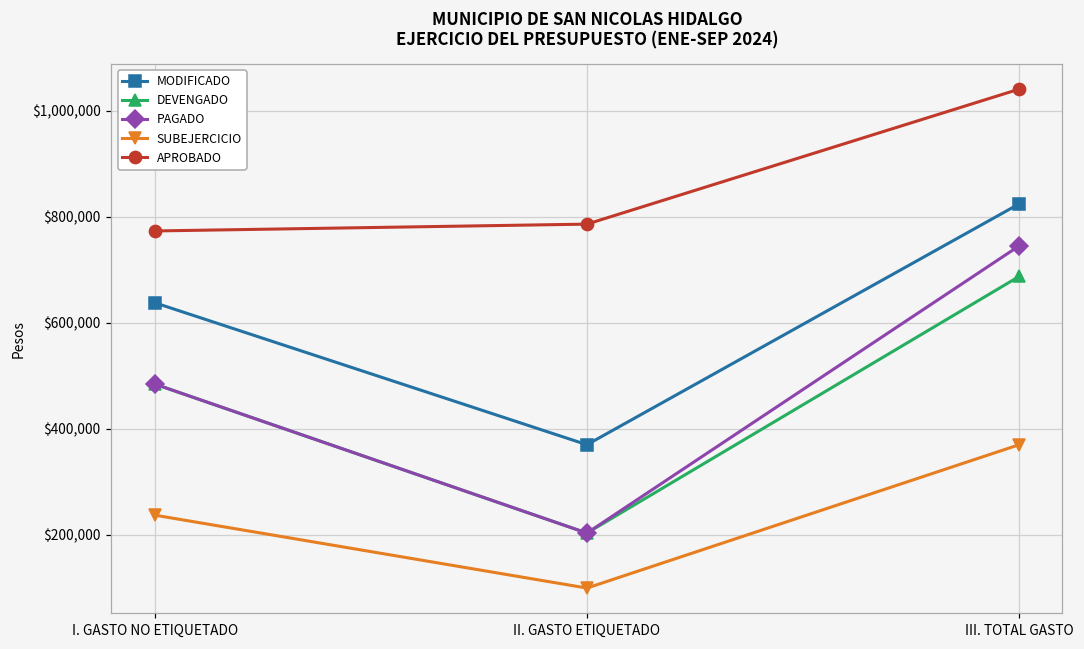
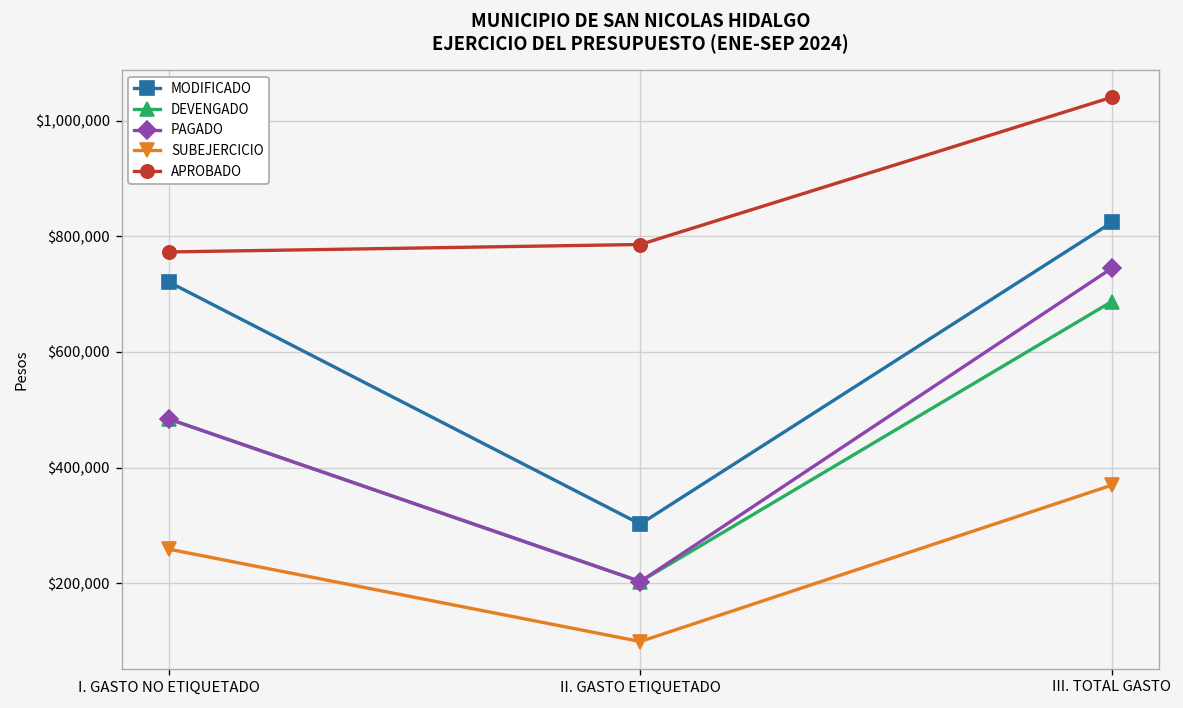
  {
    "MODIFICADO": {
-     "I. GASTO NO ETIQUETADO": "$640,000",
-     "II. GASTO ETIQUETADO": "$370,000",
+     "I. GASTO NO ETIQUETADO": "$720,000",
+     "II. GASTO ETIQUETADO": "$300,000",
      "III. TOTAL GASTO": "$820,000"
    },
    "DEVENGADO": {
      "III. TOTAL GASTO": "$690,000"
    },
    "PAGADO": {
      "III. TOTAL GASTO": "$740,000"
    },
    "SUBEJERCICIO": {
-     "I. GASTO NO ETIQUETADO": "$240,000",
+     "I. GASTO NO ETIQUETADO": "$260,000",
      "II. GASTO ETIQUETADO": "$100,000",
      "III. TOTAL GASTO": "$370,000"
    },
    "APROBADO": {
      "I. GASTO NO ETIQUETADO": "$770,000",
      "II. GASTO ETIQUETADO": "$790,000",
      "III. TOTAL GASTO": "$1,040,000"
    }
  }
